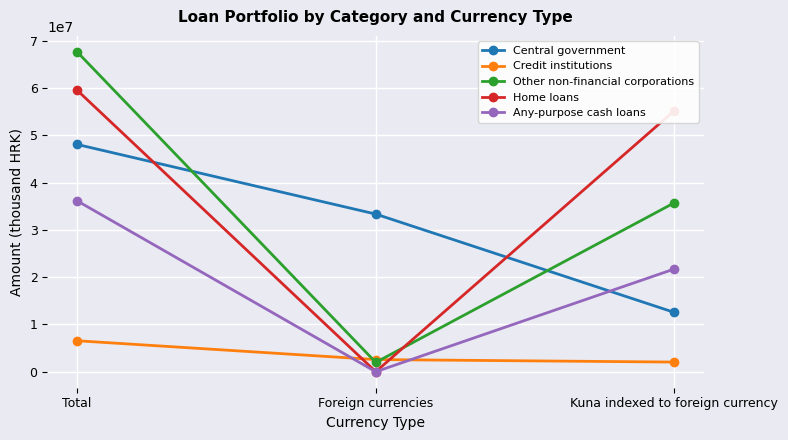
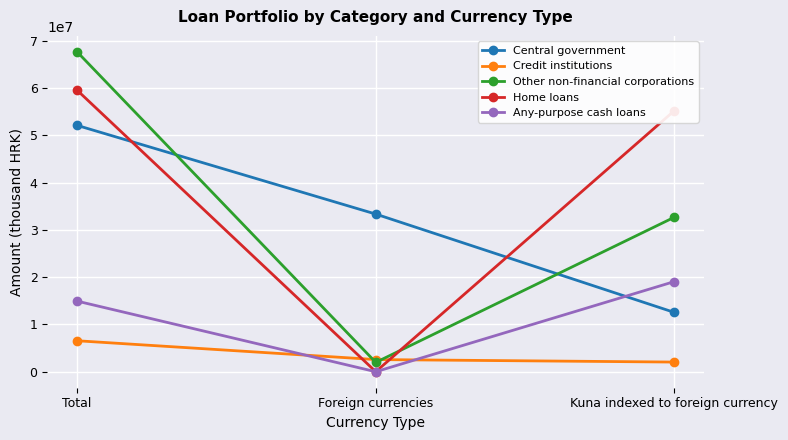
  {
    "Central government": {
-     "Total": 48000000,
+     "Total": 52000000,
      "Foreign currencies": 33000000,
      "Kuna indexed to foreign currency": 13000000
    },
    "Credit institutions": {
      "Total": 7000000,
      "Foreign currencies": 3000000,
      "Kuna indexed to foreign currency": 2000000
    },
    "Other non-financial corporations": {
      "Total": 68000000,
      "Foreign currencies": 2000000,
-     "Kuna indexed to foreign currency": 36000000
+     "Kuna indexed to foreign currency": 33000000
    },
    "Home loans": {
      "Total": 60000000
    },
    "Any-purpose cash loans": {
-     "Total": 36000000,
-     "Kuna indexed to foreign currency": 22000000
+     "Total": 15000000,
+     "Kuna indexed to foreign currency": 19000000
    }
  }
